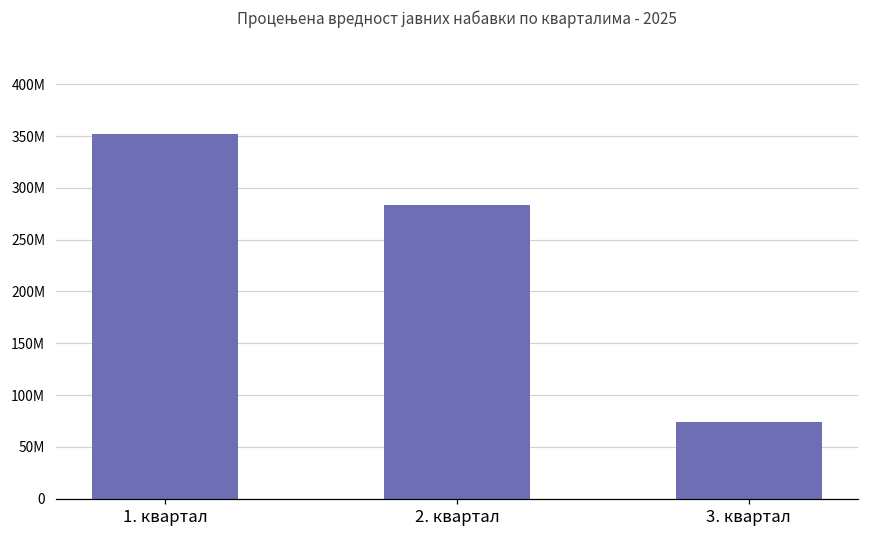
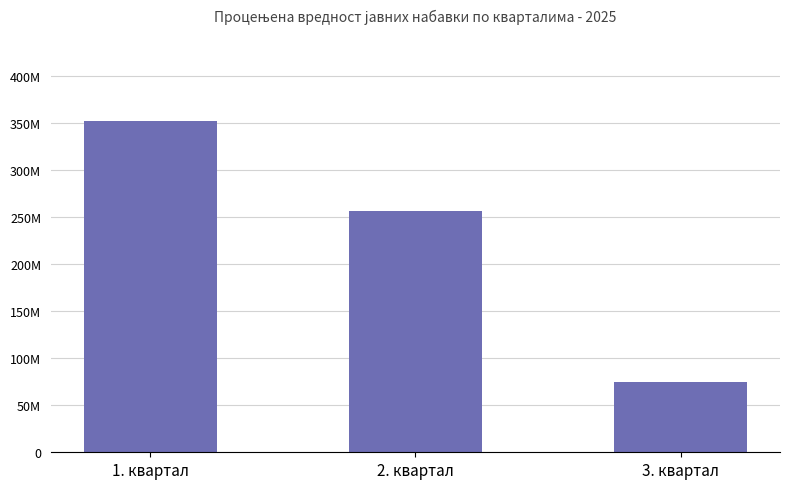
  {
    "1. квартал": 350000000,
-   "2. квартал": 280000000,
+   "2. квартал": 260000000,
    "3. квартал": 70000000
  }
